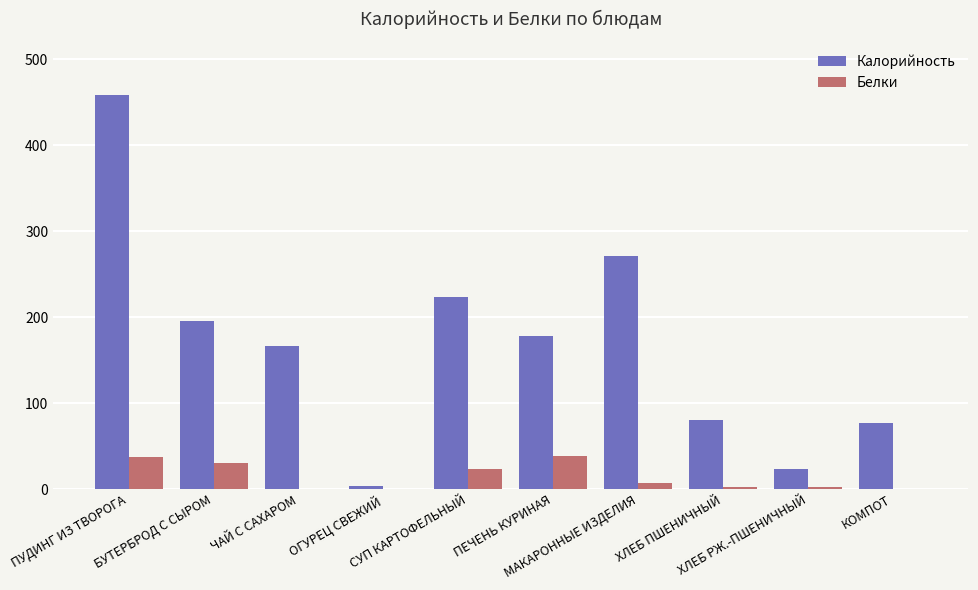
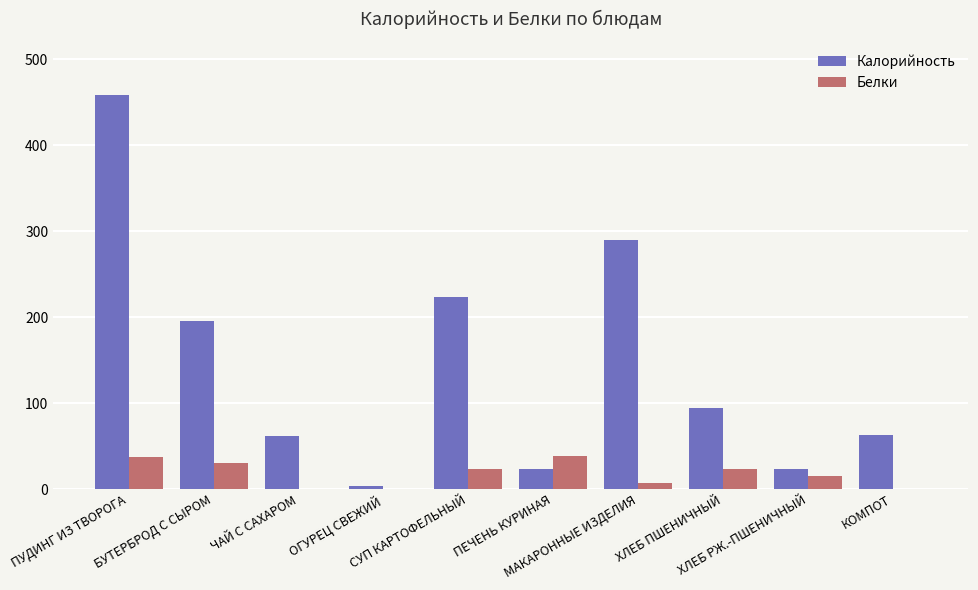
  {
    "Калорийность": {
      "ПУДИНГ ИЗ ТВОРОГА": 460,
      "БУТЕРБРОД С СЫРОМ": 200,
-     "ЧАЙ С САХАРОМ": 170,
+     "ЧАЙ С САХАРОМ": 60,
      "ОГУРЕЦ СВЕЖИЙ": 0,
      "СУП КАРТОФЕЛЬНЫЙ": 220,
-     "ПЕЧЕНЬ КУРИНАЯ": 180,
-     "МАКАРОННЫЕ ИЗДЕЛИЯ": 270,
-     "ХЛЕБ ПШЕНИЧНЫЙ": 80,
+     "ПЕЧЕНЬ КУРИНАЯ": 20,
+     "МАКАРОННЫЕ ИЗДЕЛИЯ": 290,
+     "ХЛЕБ ПШЕНИЧНЫЙ": 100,
      "ХЛЕБ РЖ.-ПШЕНИЧНЫЙ": 20,
-     "КОМПОТ": 80
+     "КОМПОТ": 60
    },
    "Белки": {
      "ПУДИНГ ИЗ ТВОРОГА": 40,
      "БУТЕРБРОД С СЫРОМ": 30,
      "ЧАЙ С САХАРОМ": 0,
      "ОГУРЕЦ СВЕЖИЙ": 0,
      "СУП КАРТОФЕЛЬНЫЙ": 20,
      "ПЕЧЕНЬ КУРИНАЯ": 40,
      "МАКАРОННЫЕ ИЗДЕЛИЯ": 10,
-     "ХЛЕБ ПШЕНИЧНЫЙ": 0,
-     "ХЛЕБ РЖ.-ПШЕНИЧНЫЙ": 0,
+     "ХЛЕБ ПШЕНИЧНЫЙ": 20,
+     "ХЛЕБ РЖ.-ПШЕНИЧНЫЙ": 20,
      "КОМПОТ": 0
    }
  }
